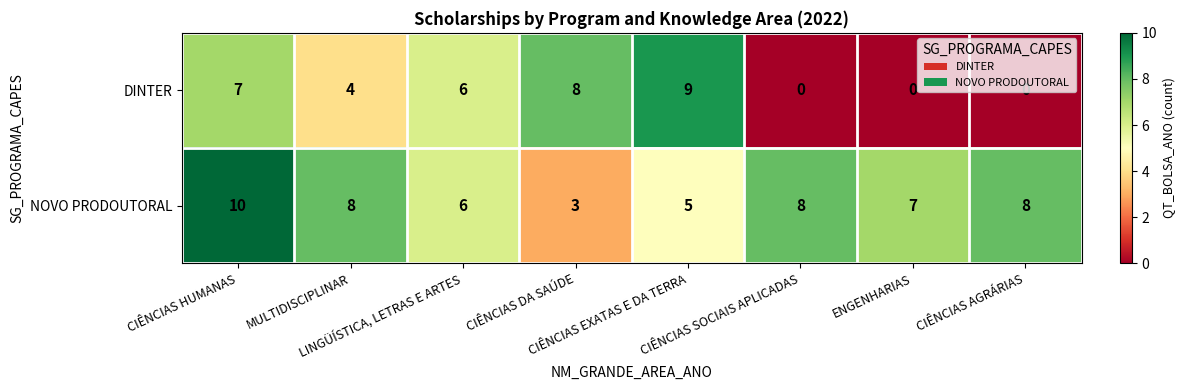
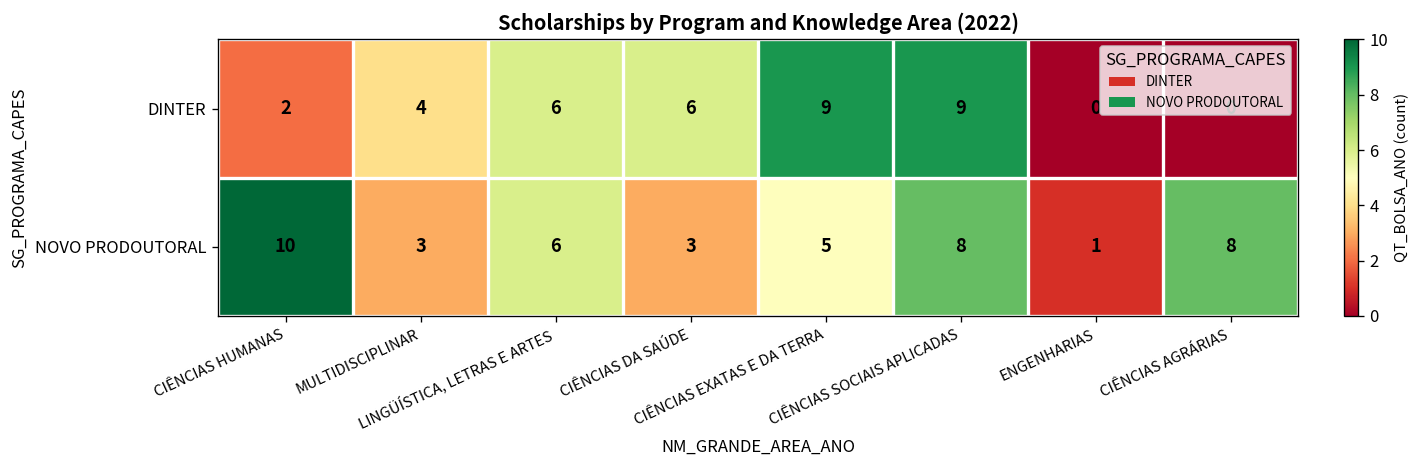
  {
    "DINTER": {
-     "CIÊNCIAS HUMANAS": 7,
+     "CIÊNCIAS HUMANAS": 2,
      "MULTIDISCIPLINAR": 4,
      "LINGÜÍSTICA, LETRAS E ARTES": 6,
-     "CIÊNCIAS DA SAÚDE": 8,
+     "CIÊNCIAS DA SAÚDE": 6,
      "CIÊNCIAS EXATAS E DA TERRA": 9,
-     "CIÊNCIAS SOCIAIS APLICADAS": 0,
+     "CIÊNCIAS SOCIAIS APLICADAS": 9,
      "ENGENHARIAS": 0
    },
    "NOVO PRODOUTORAL": {
      "CIÊNCIAS HUMANAS": 10,
-     "MULTIDISCIPLINAR": 8,
+     "MULTIDISCIPLINAR": 3,
      "LINGÜÍSTICA, LETRAS E ARTES": 6,
      "CIÊNCIAS DA SAÚDE": 3,
      "CIÊNCIAS EXATAS E DA TERRA": 5,
      "CIÊNCIAS SOCIAIS APLICADAS": 8,
-     "ENGENHARIAS": 7,
+     "ENGENHARIAS": 1,
      "CIÊNCIAS AGRÁRIAS": 8
    }
  }
